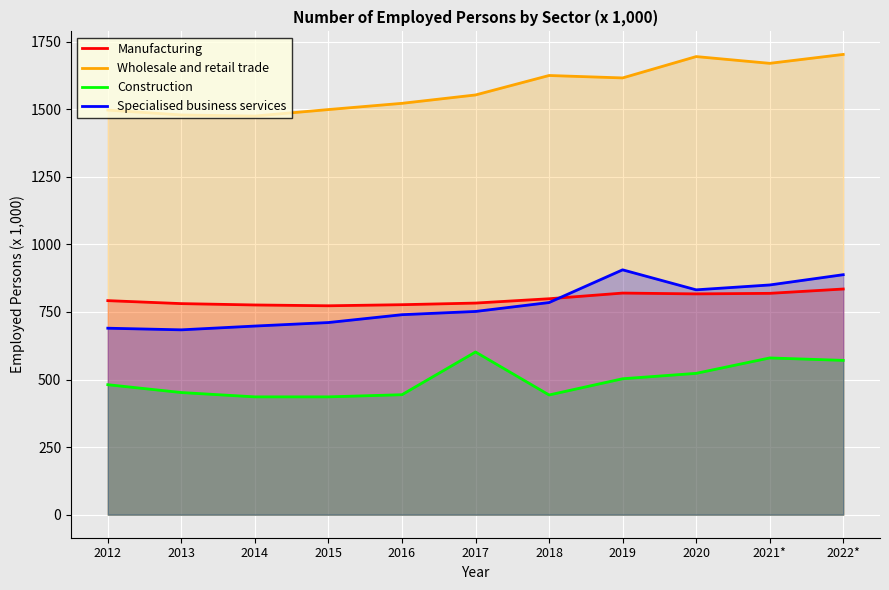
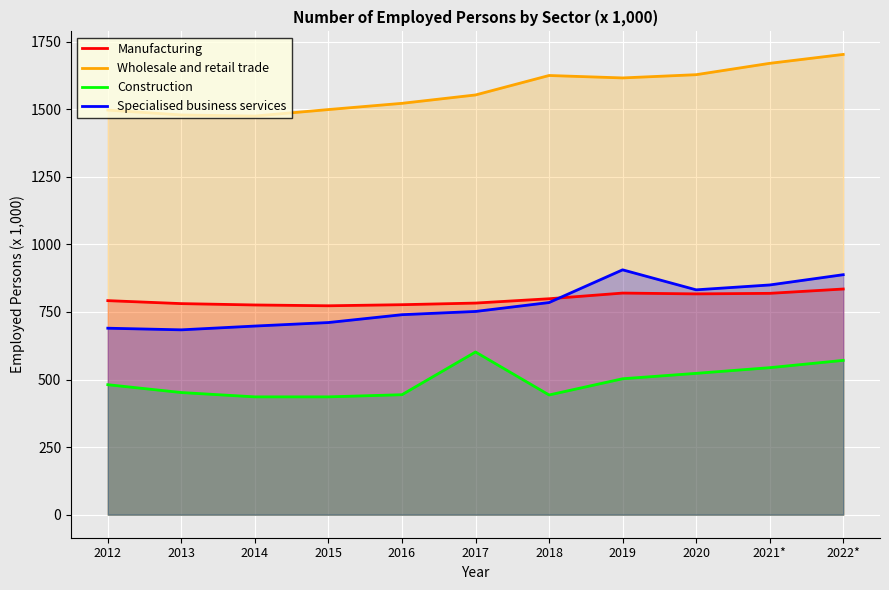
  {
    "Manufacturing": {
      "2012": 790,
      "2013": 780,
      "2014": 780,
      "2015": 770,
      "2016": 780,
      "2017": 780,
      "2018": 800,
      "2019": 820,
      "2020": 820,
      "2021*": 820,
      "2022*": 840
    },
    "Wholesale and retail trade": {
      "2015": 1500,
      "2016": 1520,
      "2017": 1550,
      "2018": 1630,
      "2019": 1620,
-     "2020": 1700,
+     "2020": 1630,
      "2021*": 1670,
      "2022*": 1700
    },
    "Construction": {
      "2012": 480,
      "2013": 450,
      "2014": 440,
      "2015": 440,
      "2016": 440,
      "2017": 600,
      "2018": 440,
      "2019": 500,
      "2020": 520,
-     "2021*": 580,
+     "2021*": 540,
      "2022*": 570
    },
    "Specialised business services": {
      "2012": 690,
      "2013": 680,
      "2014": 700,
      "2015": 710,
      "2016": 740,
      "2017": 750,
      "2018": 790,
      "2019": 910,
      "2020": 830,
      "2021*": 850,
      "2022*": 890
    }
  }
